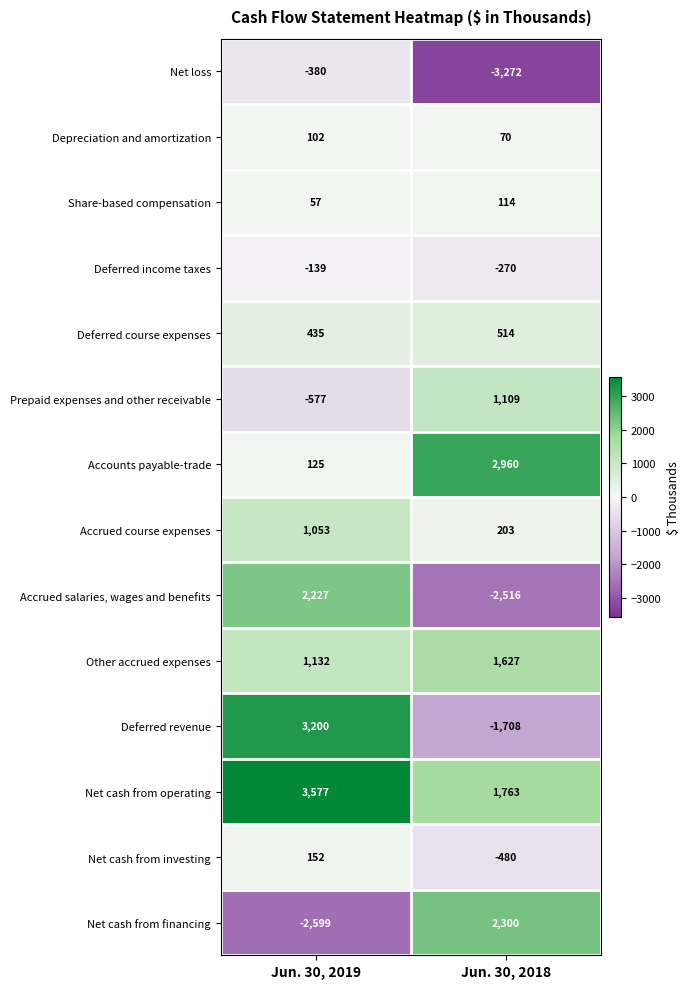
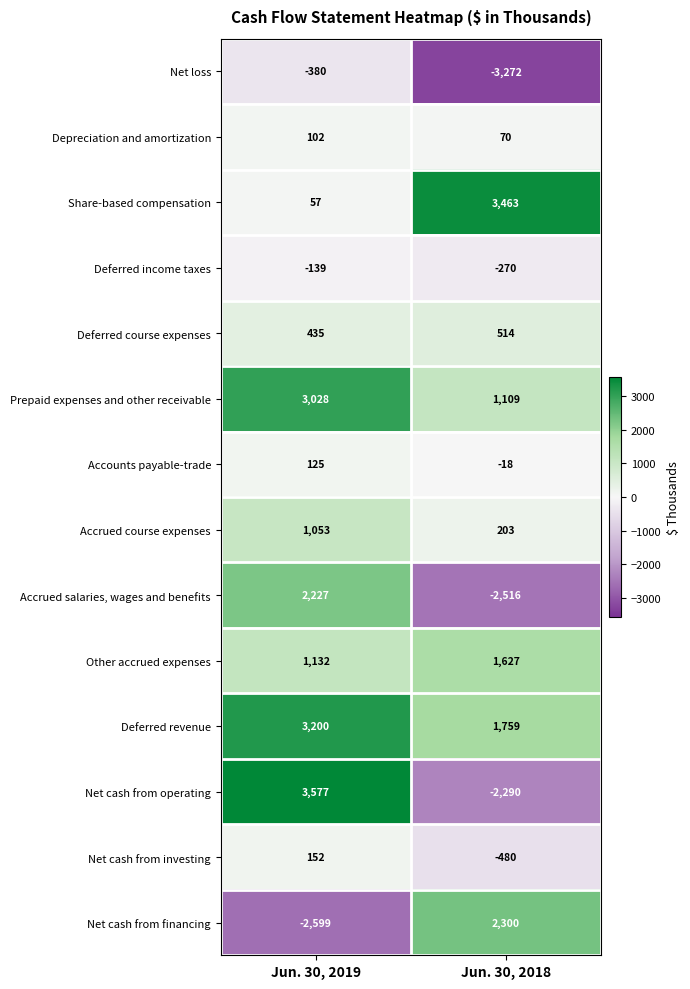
  {
    "Net loss": {
      "Jun. 30, 2019": "-380",
      "Jun. 30, 2018": "-3,272"
    },
    "Depreciation and amortization": {
      "Jun. 30, 2019": "102",
      "Jun. 30, 2018": "70"
    },
    "Share-based compensation": {
      "Jun. 30, 2019": "57",
-     "Jun. 30, 2018": "114"
+     "Jun. 30, 2018": "3,463"
    },
    "Deferred income taxes": {
      "Jun. 30, 2019": "-139",
      "Jun. 30, 2018": "-270"
    },
    "Deferred course expenses": {
      "Jun. 30, 2019": "435",
      "Jun. 30, 2018": "514"
    },
    "Prepaid expenses and other receivable": {
-     "Jun. 30, 2019": "-577",
+     "Jun. 30, 2019": "3,028",
      "Jun. 30, 2018": "1,109"
    },
    "Accounts payable-trade": {
      "Jun. 30, 2019": "125",
-     "Jun. 30, 2018": "2,960"
+     "Jun. 30, 2018": "-18"
    },
    "Accrued course expenses": {
      "Jun. 30, 2019": "1,053",
      "Jun. 30, 2018": "203"
    },
    "Accrued salaries, wages and benefits": {
      "Jun. 30, 2019": "2,227",
      "Jun. 30, 2018": "-2,516"
    },
    "Other accrued expenses": {
      "Jun. 30, 2019": "1,132",
      "Jun. 30, 2018": "1,627"
    },
    "Deferred revenue": {
      "Jun. 30, 2019": "3,200",
-     "Jun. 30, 2018": "-1,708"
+     "Jun. 30, 2018": "1,759"
    },
    "Net cash from operating": {
      "Jun. 30, 2019": "3,577",
-     "Jun. 30, 2018": "1,763"
+     "Jun. 30, 2018": "-2,290"
    },
    "Net cash from investing": {
      "Jun. 30, 2019": "152",
      "Jun. 30, 2018": "-480"
    },
    "Net cash from financing": {
      "Jun. 30, 2019": "-2,599",
      "Jun. 30, 2018": "2,300"
    }
  }
